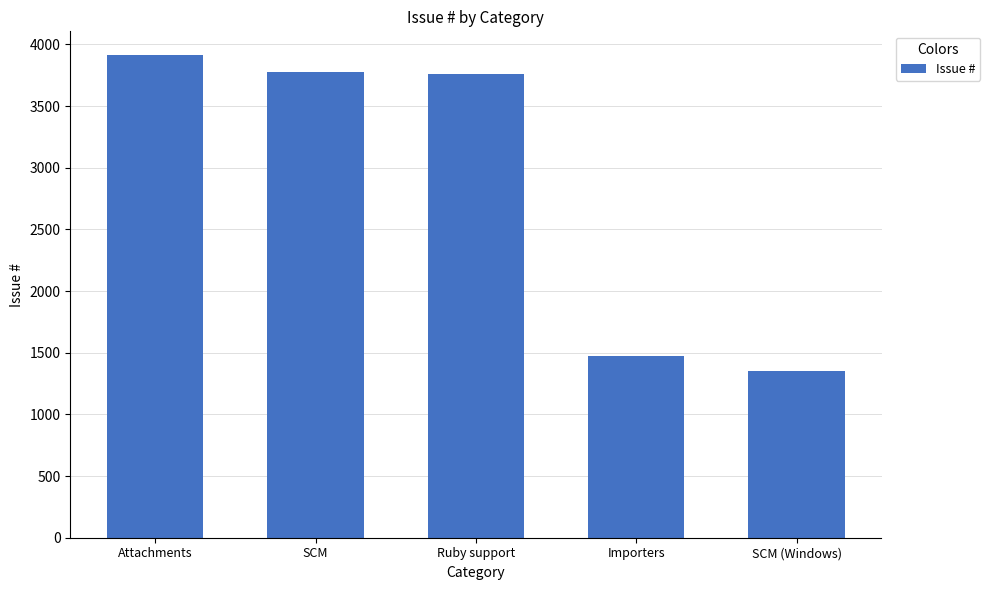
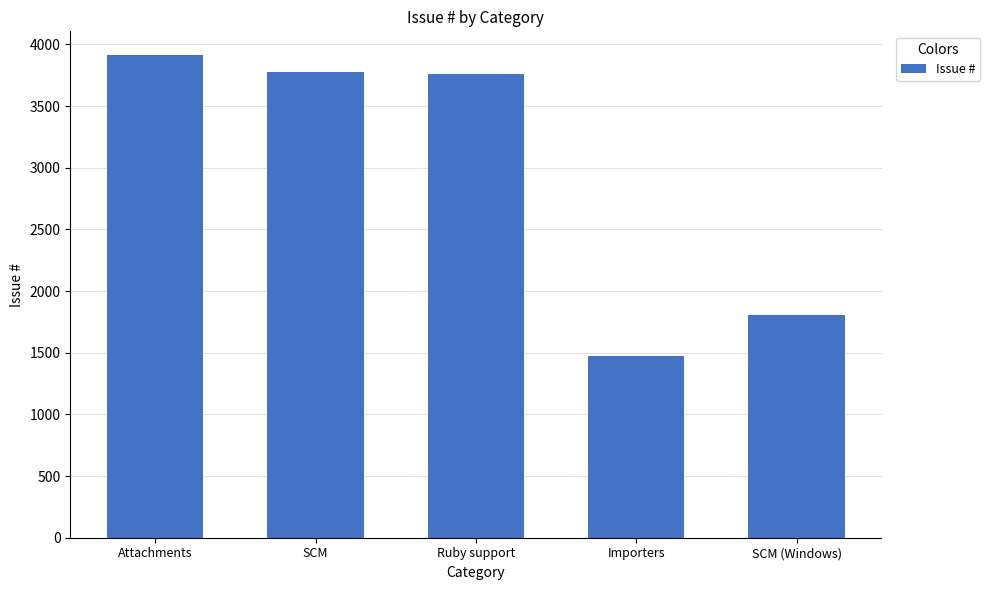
  {
    "Attachments": 3910,
    "SCM": 3780,
    "Ruby support": 3760,
    "Importers": 1470,
-   "SCM (Windows)": 1360
+   "SCM (Windows)": 1800
  }
